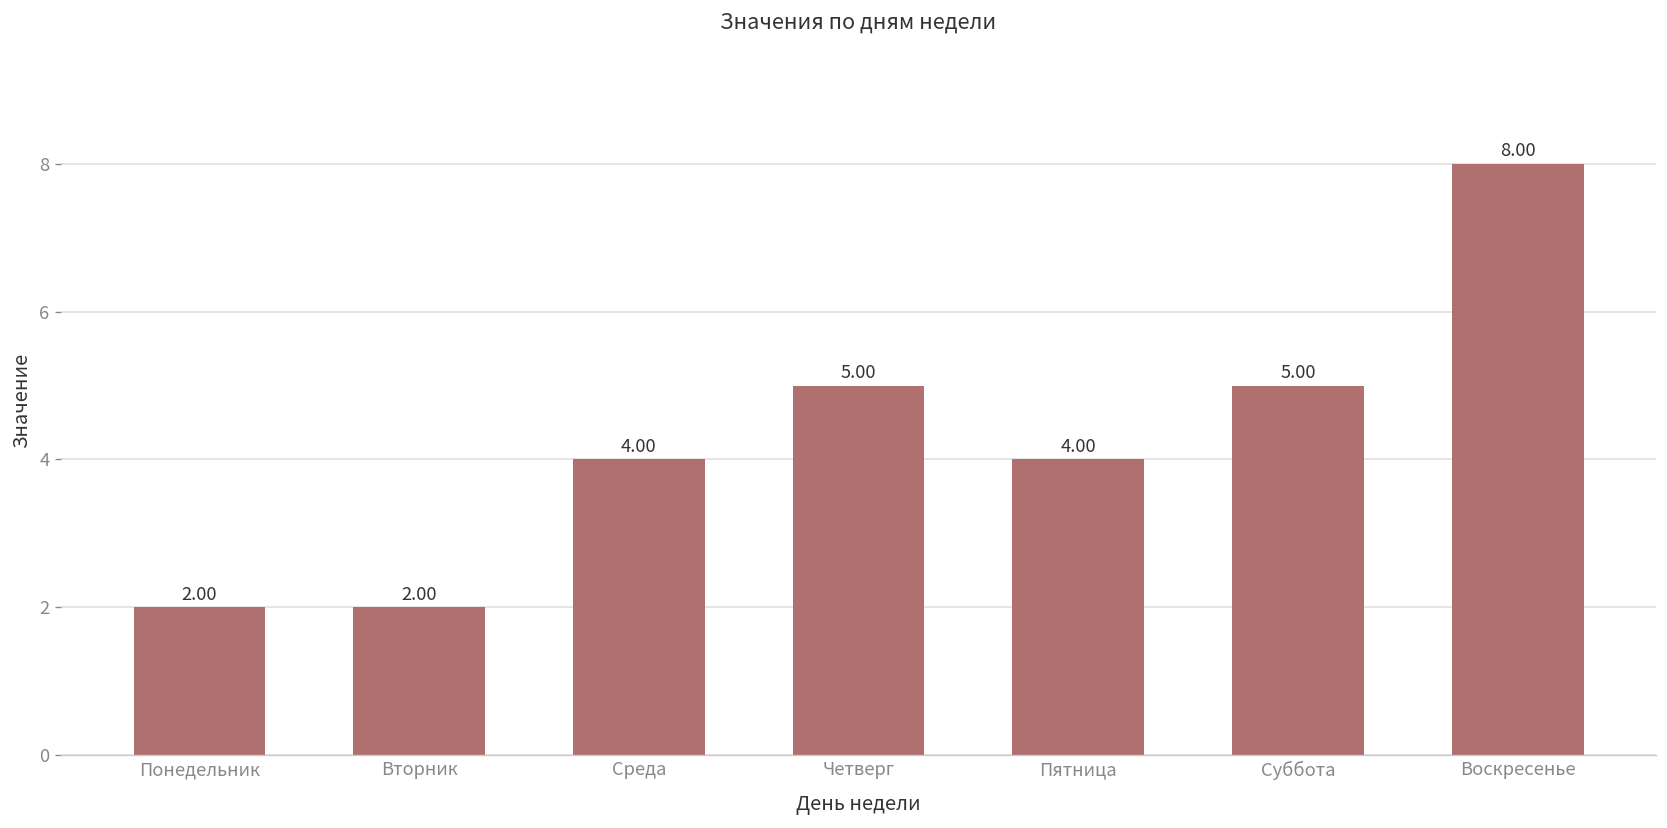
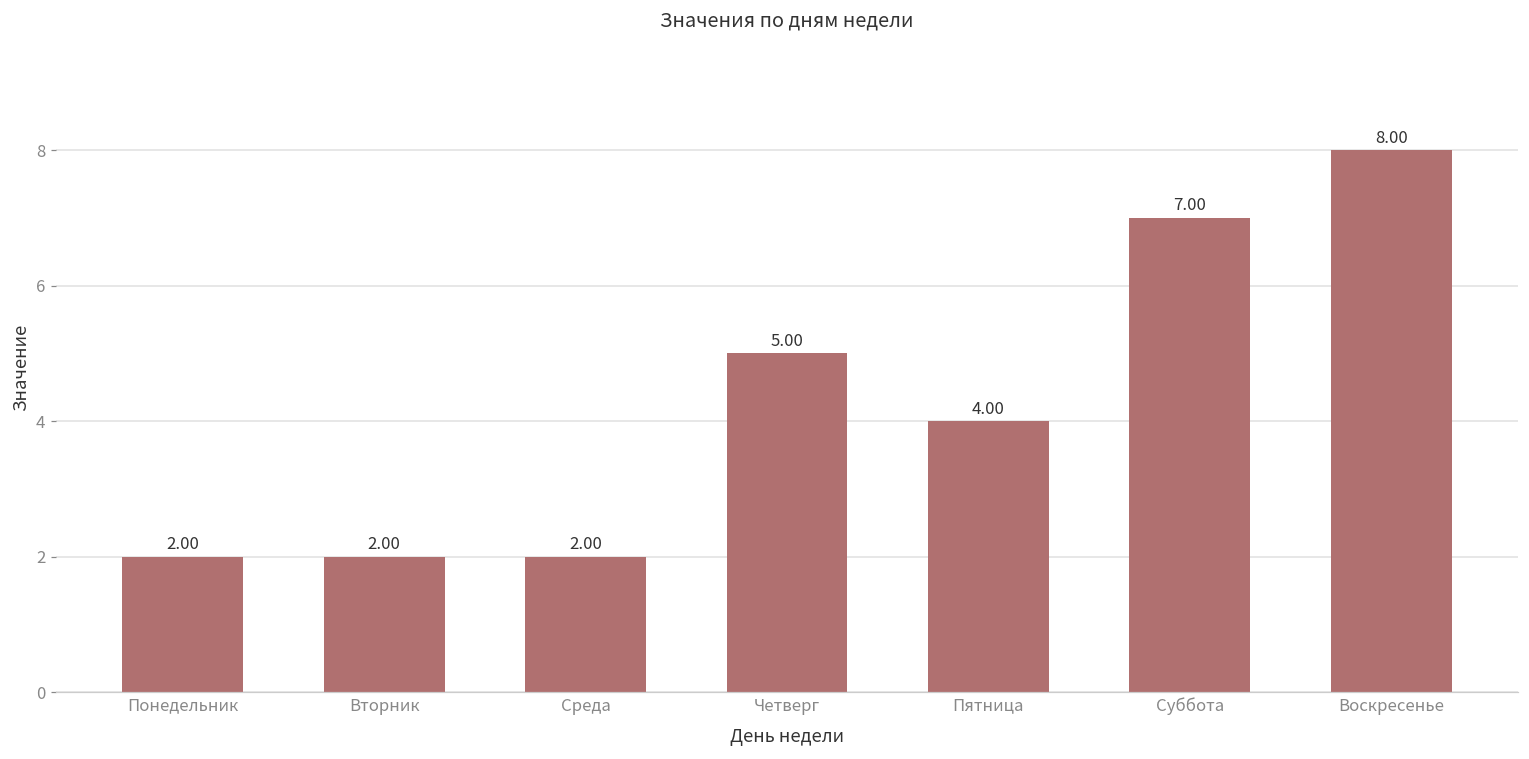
  {
    "Понедельник": 2.00,
    "Вторник": 2.00,
-   "Среда": 4.00,
+   "Среда": 2.00,
    "Четверг": 5.00,
    "Пятница": 4.00,
-   "Суббота": 5.00,
+   "Суббота": 7.00,
    "Воскресенье": 8.00
  }
